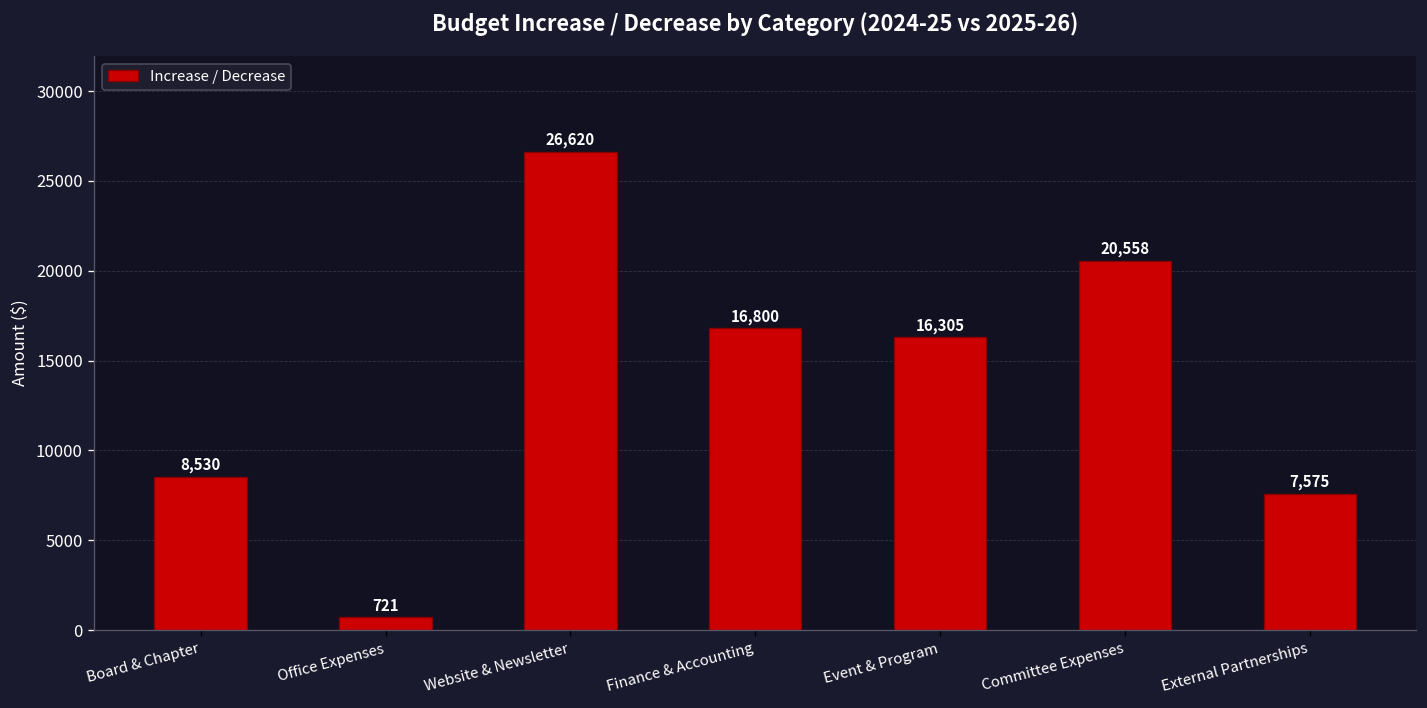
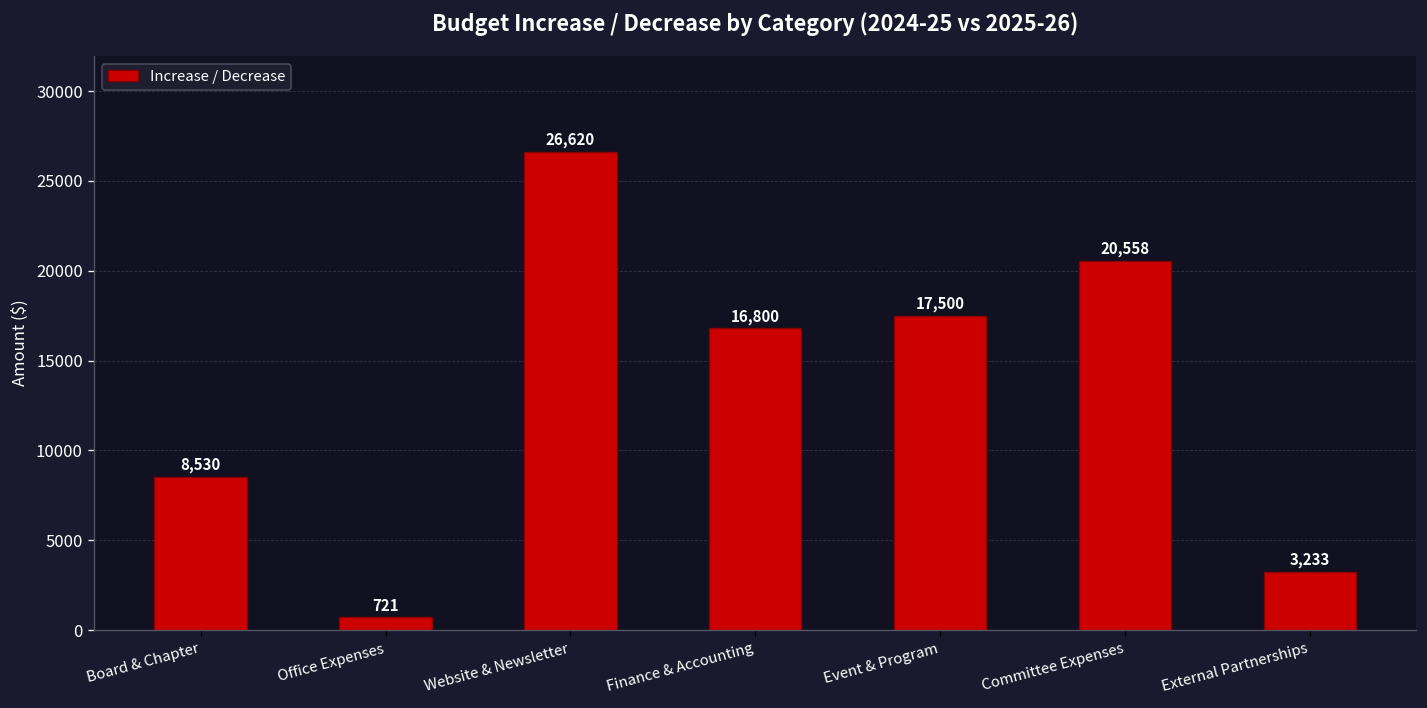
  {
    "Board & Chapter": "8,530",
    "Office Expenses": "721",
    "Website & Newsletter": "26,620",
    "Finance & Accounting": "16,800",
-   "Event & Program": "16,305",
+   "Event & Program": "17,500",
    "Committee Expenses": "20,558",
-   "External Partnerships": "7,575"
+   "External Partnerships": "3,233"
  }
